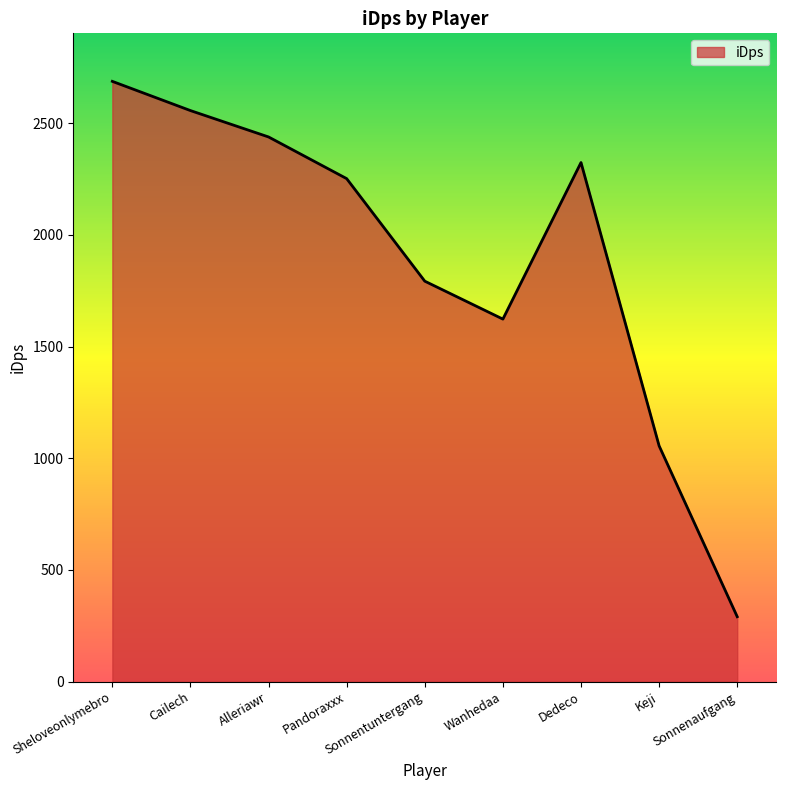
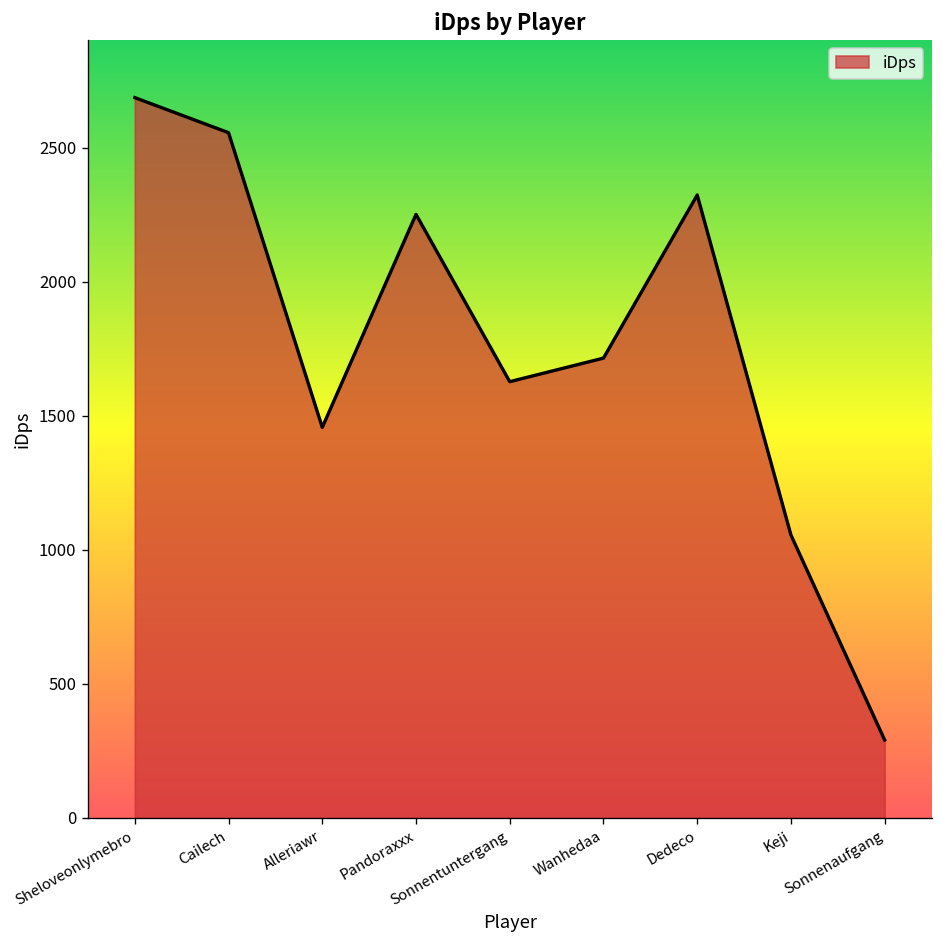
  {
    "Sheloveonlymebro": 2690,
    "Cailech": 2560,
-   "Alleriawr": 2440,
+   "Alleriawr": 1460,
    "Pandoraxxx": 2250,
-   "Sonnentuntergang": 1790,
-   "Wanhedaa": 1620,
+   "Sonnentuntergang": 1630,
+   "Wanhedaa": 1720,
    "Dedeco": 2320,
    "Keji": 1060,
    "Sonnenaufgang": 290
  }
